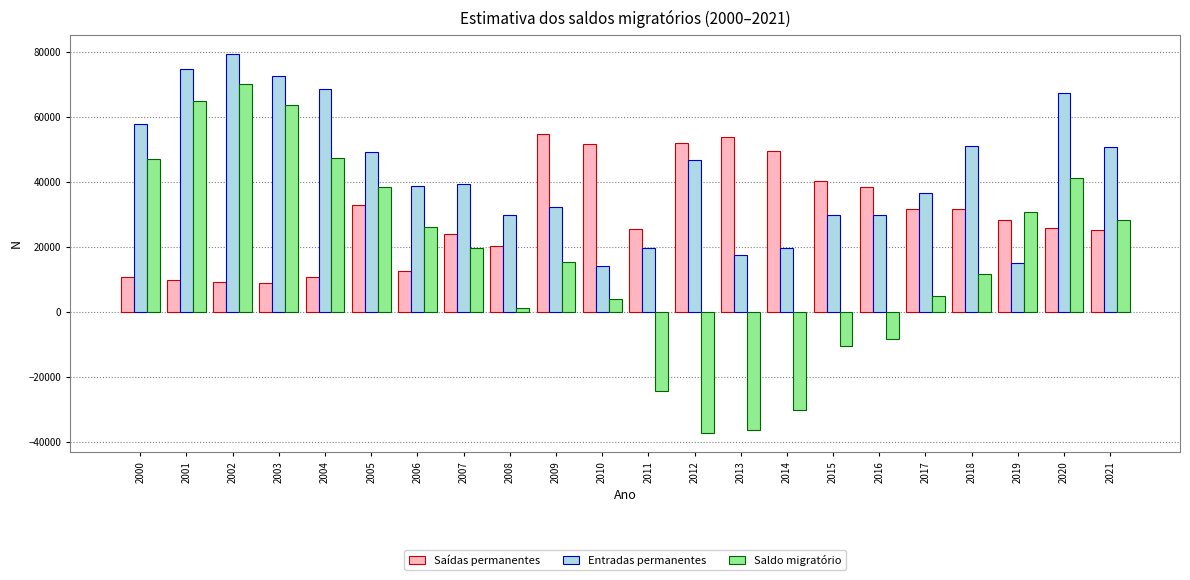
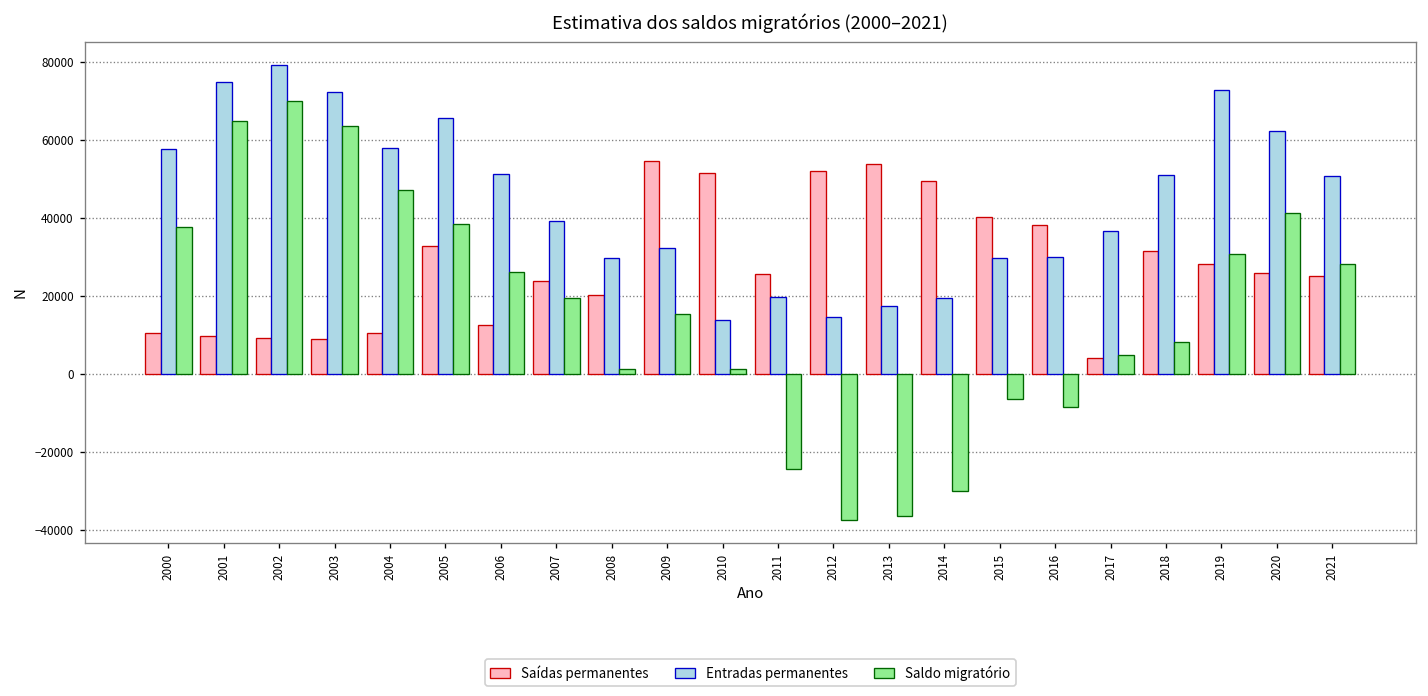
  {
    "Saídas permanentes": {
      "2000": 11000,
      "2001": 10000,
      "2002": 9000,
      "2003": 9000,
      "2004": 11000,
      "2005": 33000,
      "2006": 13000,
      "2007": 24000,
      "2008": 20000,
      "2009": 55000,
      "2010": 52000,
      "2011": 26000,
      "2012": 52000,
      "2013": 54000,
      "2014": 50000,
      "2015": 40000,
      "2016": 38000,
-     "2017": 32000,
+     "2017": 4000,
      "2018": 32000,
      "2019": 28000,
      "2020": 26000,
      "2021": 25000
    },
    "Entradas permanentes": {
      "2000": 58000,
      "2001": 75000,
      "2002": 79000,
      "2003": 72000,
-     "2004": 68000,
-     "2005": 49000,
-     "2006": 39000,
+     "2004": 58000,
+     "2005": 66000,
+     "2006": 51000,
      "2007": 39000,
      "2008": 30000,
      "2009": 32000,
      "2010": 14000,
      "2011": 20000,
-     "2012": 47000,
+     "2012": 15000,
      "2013": 18000,
      "2014": 20000,
      "2015": 30000,
      "2016": 30000,
      "2017": 37000,
      "2018": 51000,
-     "2019": 15000,
-     "2020": 67000,
+     "2019": 73000,
+     "2020": 62000,
      "2021": 51000
    },
    "Saldo migratório": {
-     "2000": 47000,
+     "2000": 38000,
      "2001": 65000,
      "2002": 70000,
      "2003": 64000,
      "2004": 47000,
      "2005": 38000,
      "2006": 26000,
      "2007": 20000,
      "2008": 1000,
      "2009": 15000,
-     "2010": 4000,
+     "2010": 1000,
      "2011": -24000,
      "2012": -37000,
      "2013": -36000,
      "2014": -30000,
-     "2015": -10000,
+     "2015": -6000,
      "2016": -8000,
      "2017": 5000,
-     "2018": 12000,
+     "2018": 8000,
      "2019": 31000,
      "2020": 41000,
      "2021": 28000
    }
  }
